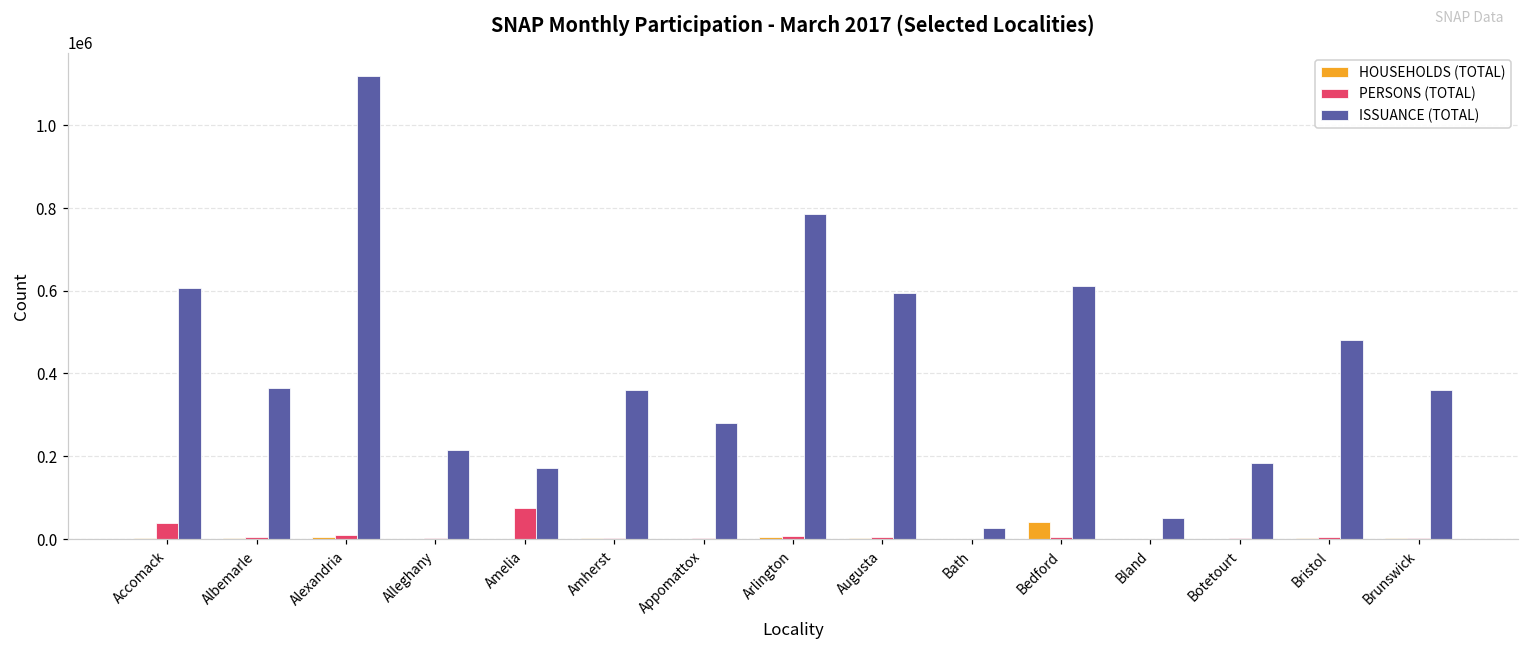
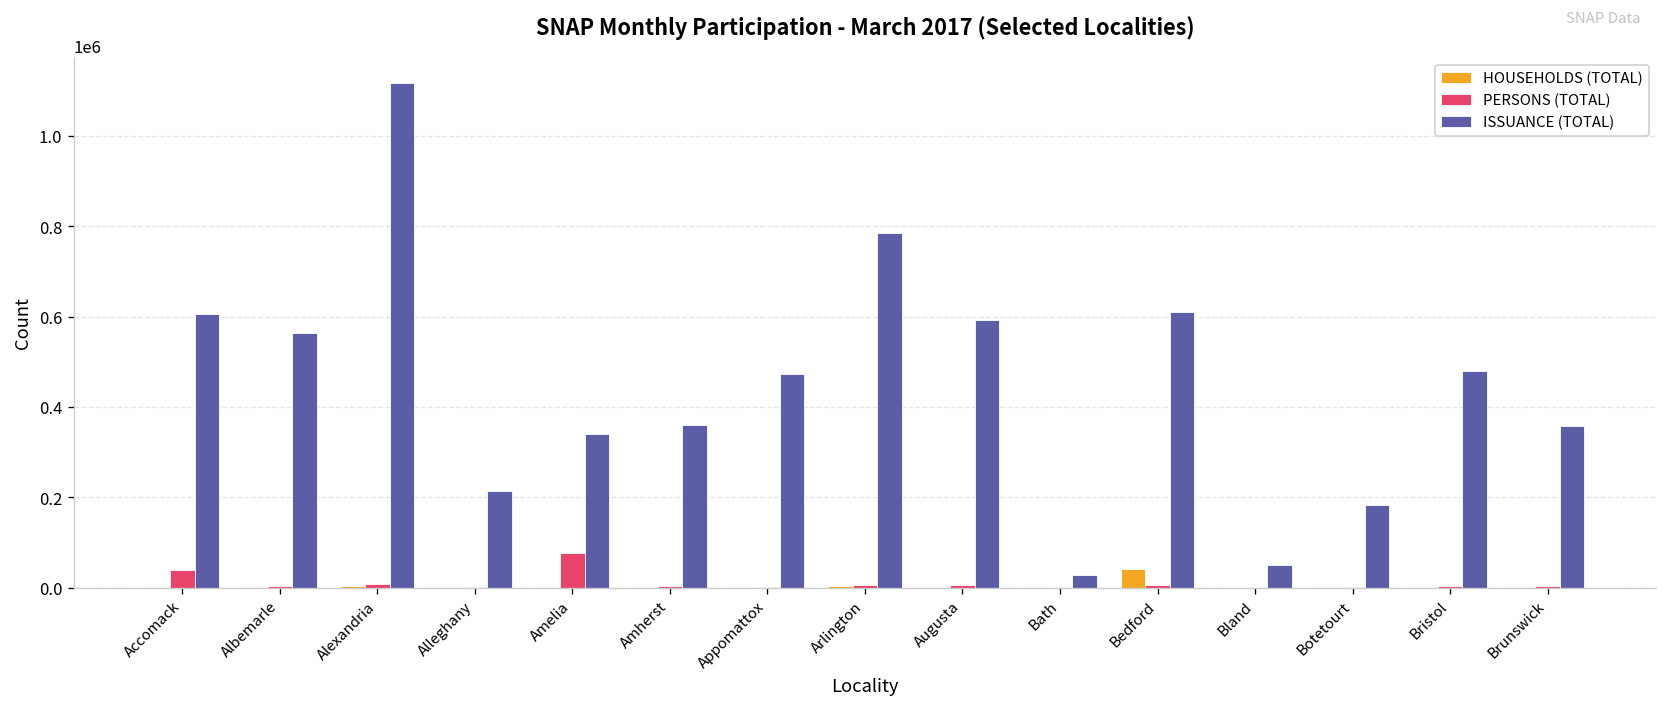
  {
    "HOUSEHOLDS (TOTAL)": {
      "Bedford": 40000
    },
    "PERSONS (TOTAL)": {
      "Accomack": 40000,
      "Alexandria": 10000,
      "Amelia": 80000,
      "Arlington": 10000
    },
    "ISSUANCE (TOTAL)": {
      "Accomack": 610000,
-     "Albemarle": 360000,
+     "Albemarle": 560000,
      "Alexandria": 1120000,
      "Alleghany": 210000,
-     "Amelia": 170000,
+     "Amelia": 340000,
      "Amherst": 360000,
-     "Appomattox": 280000,
+     "Appomattox": 470000,
      "Arlington": 790000,
      "Augusta": 590000,
      "Bath": 30000,
      "Bedford": 610000,
      "Bland": 50000,
      "Botetourt": 180000,
      "Bristol": 480000,
      "Brunswick": 360000
    }
  }
